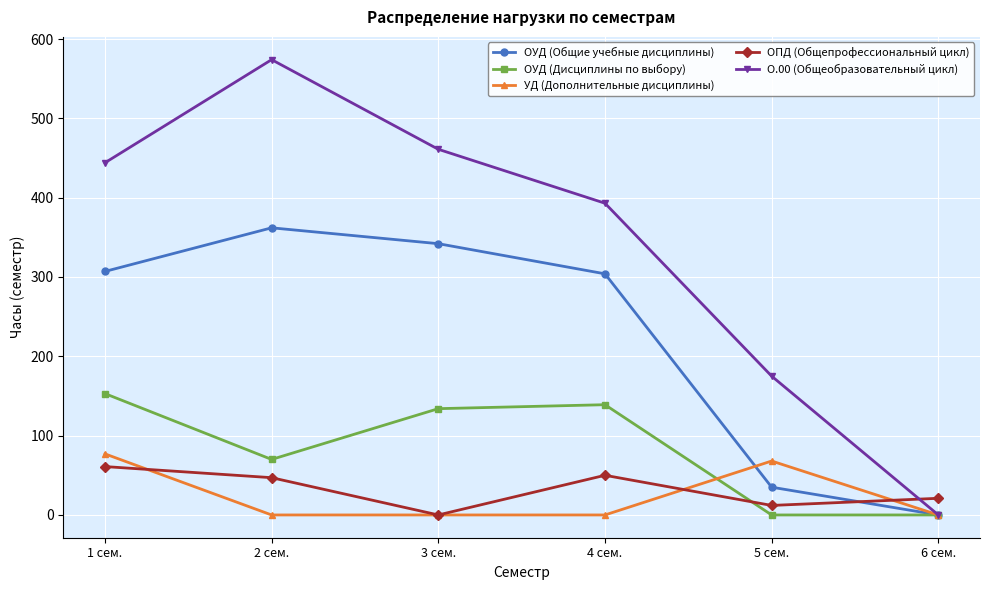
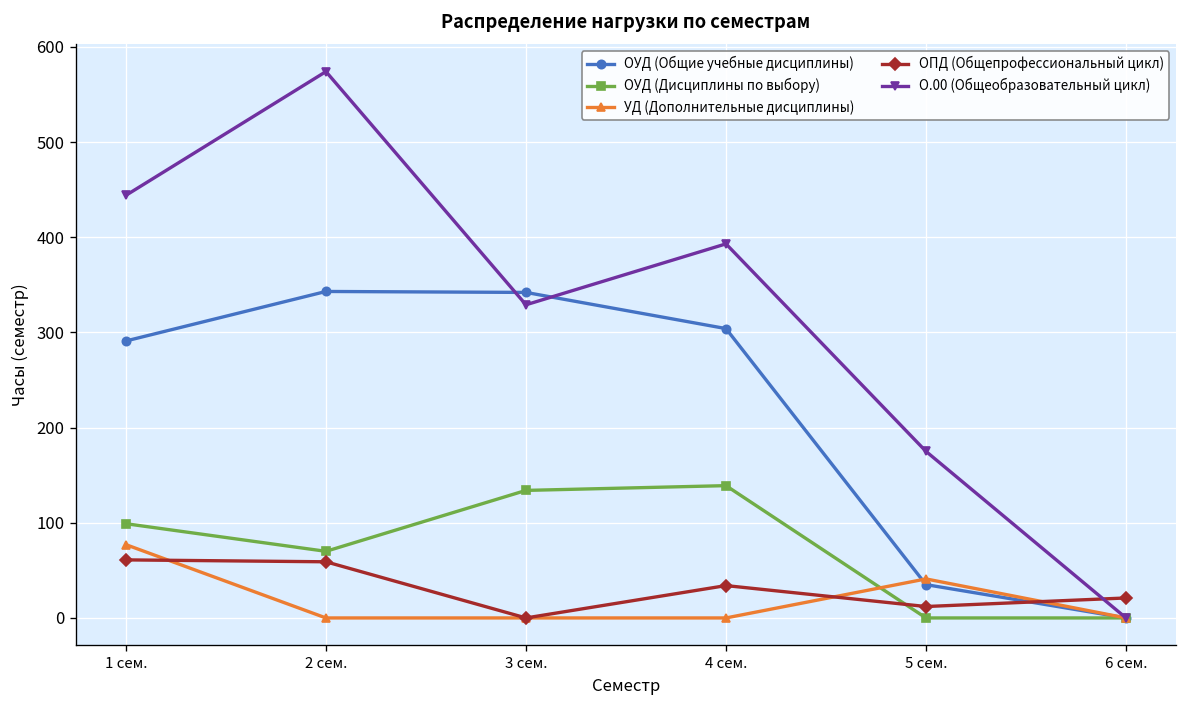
  {
    "ОУД (Общие учебные дисциплины)": {
-     "1 сем.": 310,
-     "2 сем.": 360,
+     "1 сем.": 290,
+     "2 сем.": 340,
      "3 сем.": 340,
      "4 сем.": 300,
      "5 сем.": 40
    },
    "ОУД (Дисциплины по выбору)": {
-     "1 сем.": 150,
+     "1 сем.": 100,
      "2 сем.": 70,
      "3 сем.": 130,
      "4 сем.": 140,
      "5 сем.": 0
    },
    "УД (Дополнительные дисциплины)": {
      "1 сем.": 80,
      "2 сем.": 0,
      "4 сем.": 0,
-     "5 сем.": 70
+     "5 сем.": 40
    },
    "ОПД (Общепрофессиональный цикл)": {
      "1 сем.": 60,
-     "2 сем.": 50,
-     "4 сем.": 50,
+     "2 сем.": 60,
+     "4 сем.": 30,
      "5 сем.": 10,
      "6 сем.": 20
    },
    "О.00 (Общеобразовательный цикл)": {
      "1 сем.": 440,
      "2 сем.": 570,
-     "3 сем.": 460,
+     "3 сем.": 330,
      "4 сем.": 390,
      "5 сем.": 180
    }
  }
